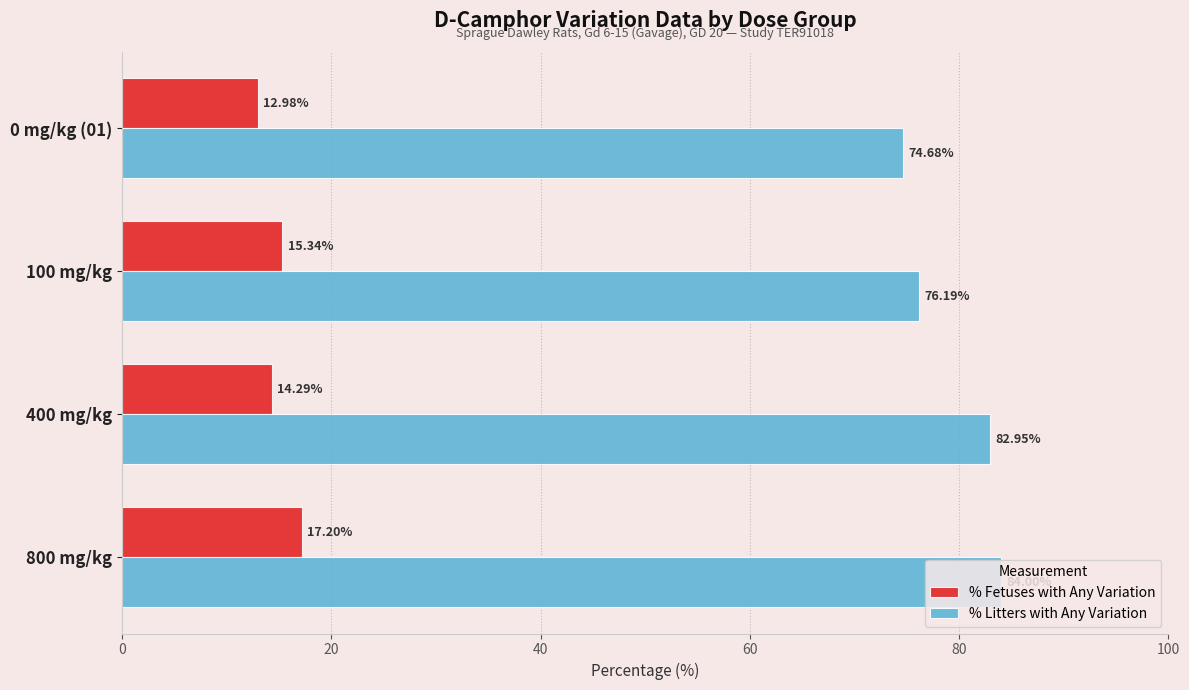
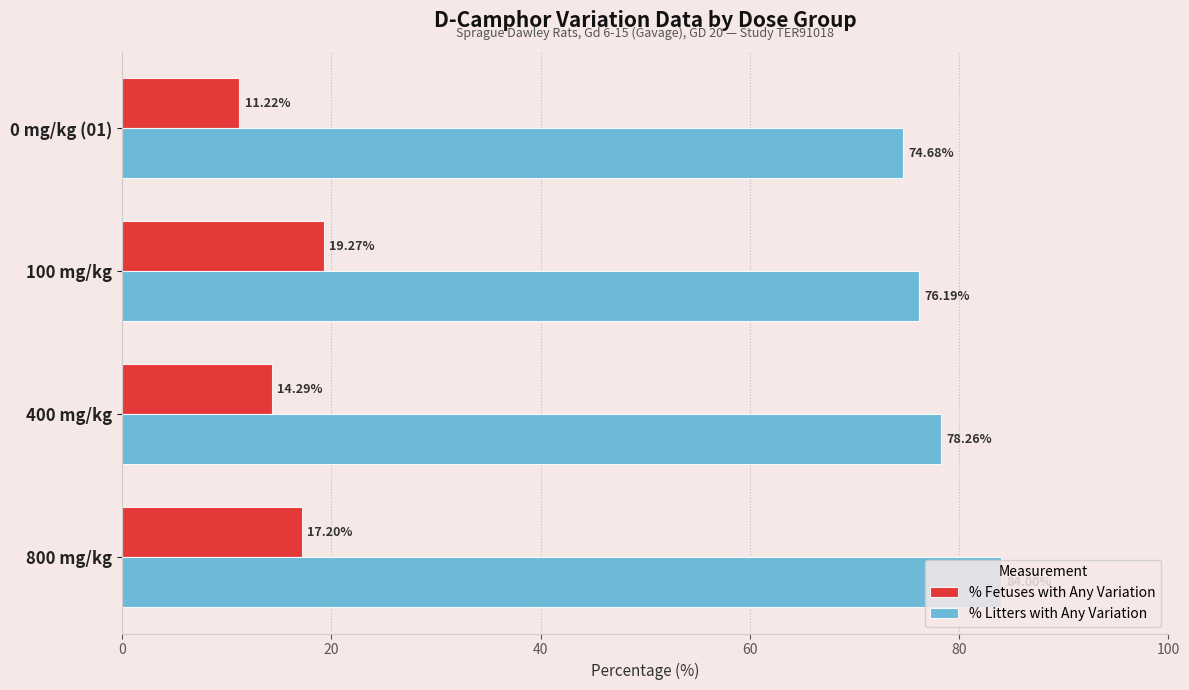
  {
    "% Fetuses with Any Variation": {
-     "0 mg/kg (01)": "12.98%",
-     "100 mg/kg": "15.34%",
+     "0 mg/kg (01)": "11.22%",
+     "100 mg/kg": "19.27%",
      "400 mg/kg": "14.29%",
      "800 mg/kg": "17.20%"
    },
    "% Litters with Any Variation": {
      "0 mg/kg (01)": "74.68%",
      "100 mg/kg": "76.19%",
-     "400 mg/kg": "82.95%"
+     "400 mg/kg": "78.26%"
    }
  }
